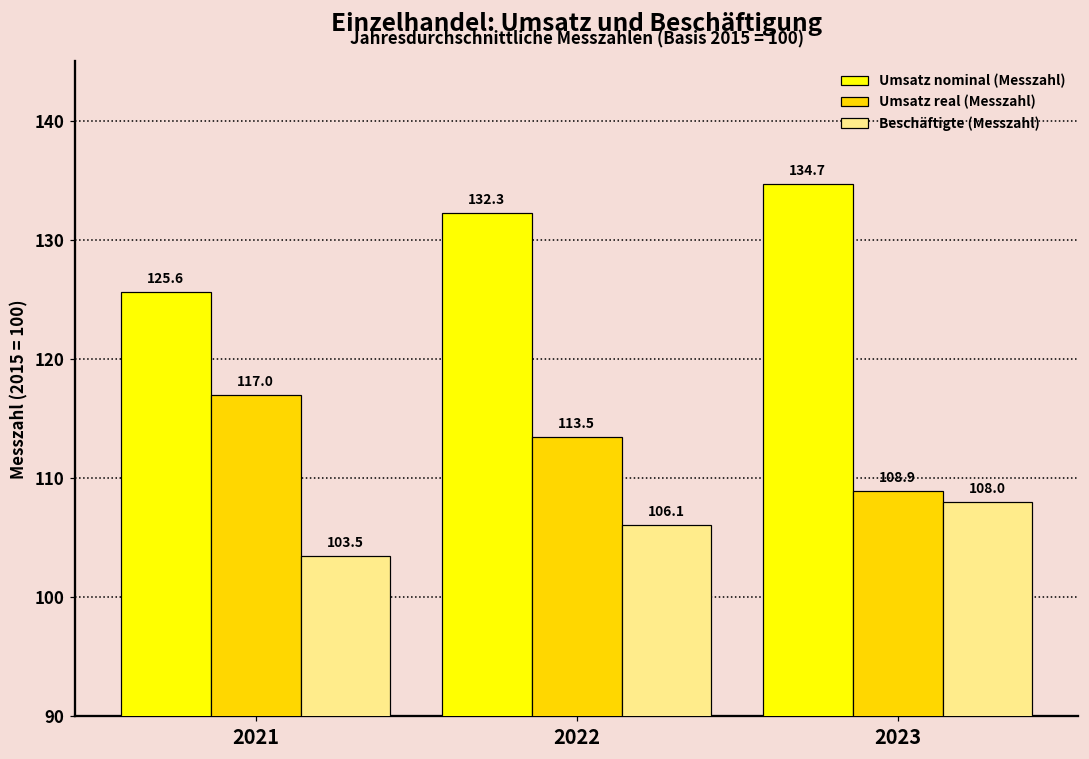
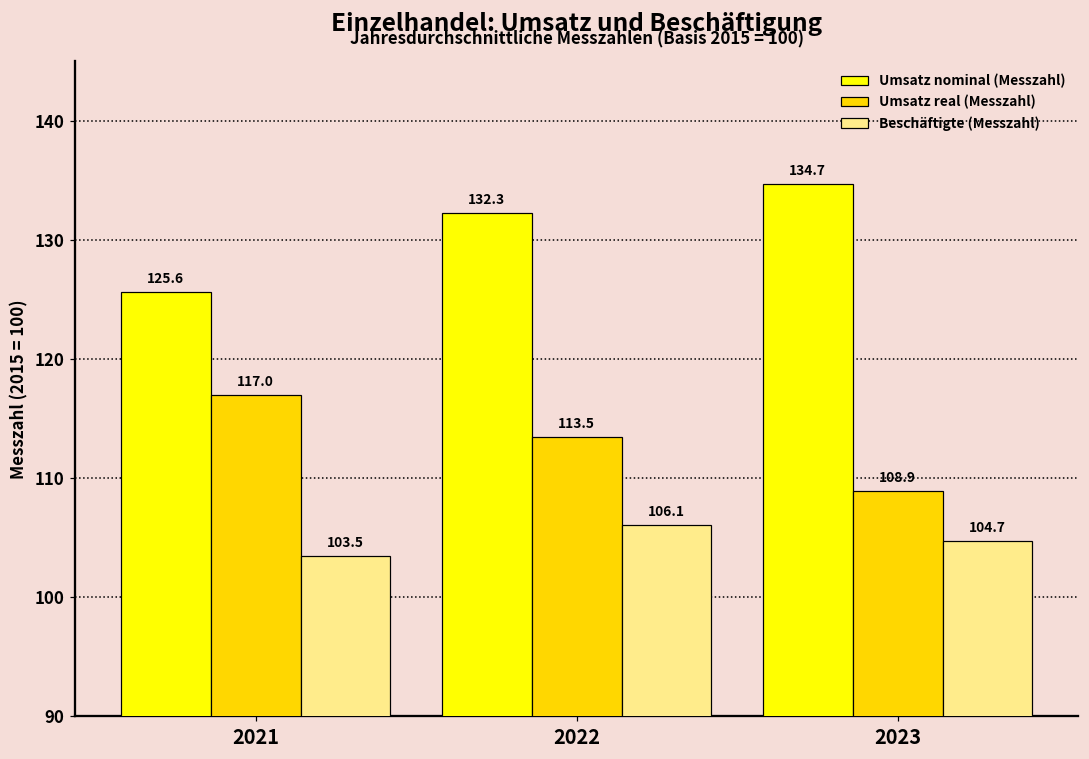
  {
    "Beschäftigte (Messzahl)": {
      "2021": 103.5,
      "2022": 106.1,
-     "2023": 108.0
+     "2023": 104.7
    }
  }
